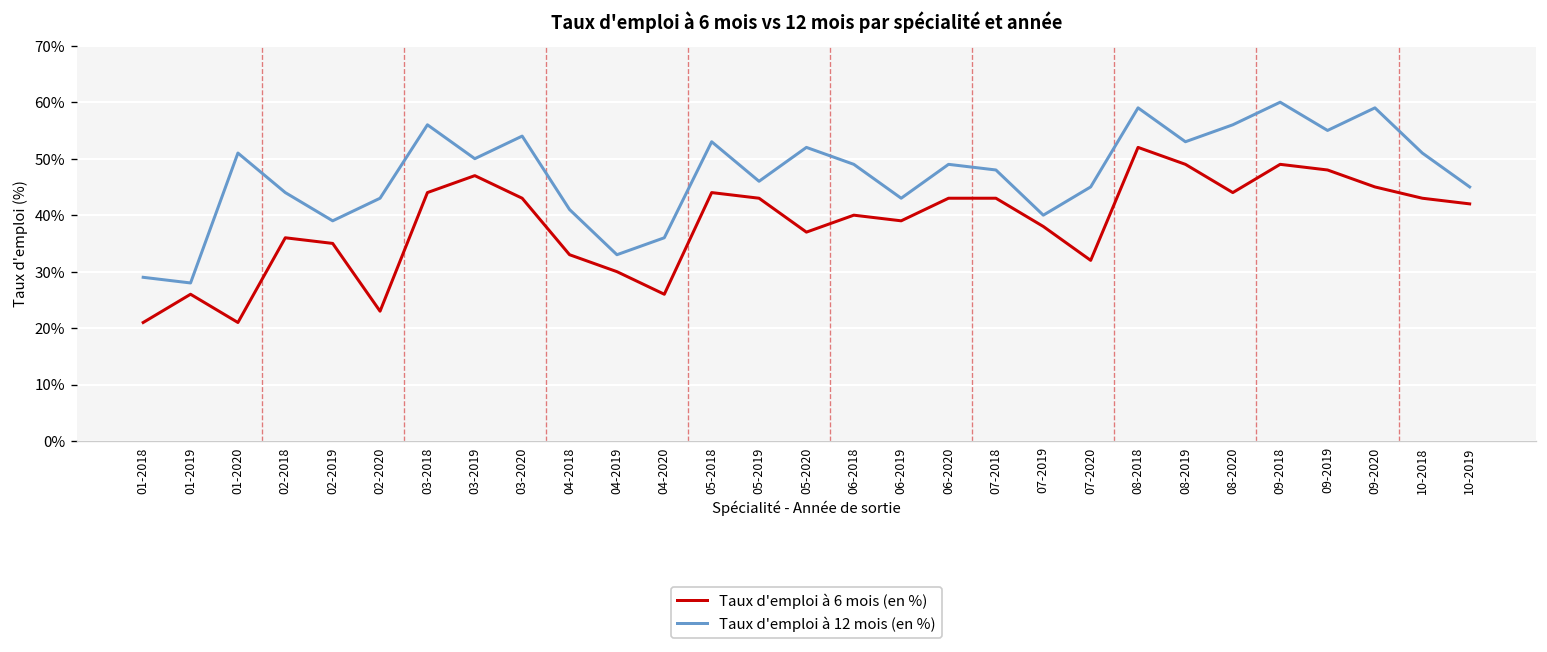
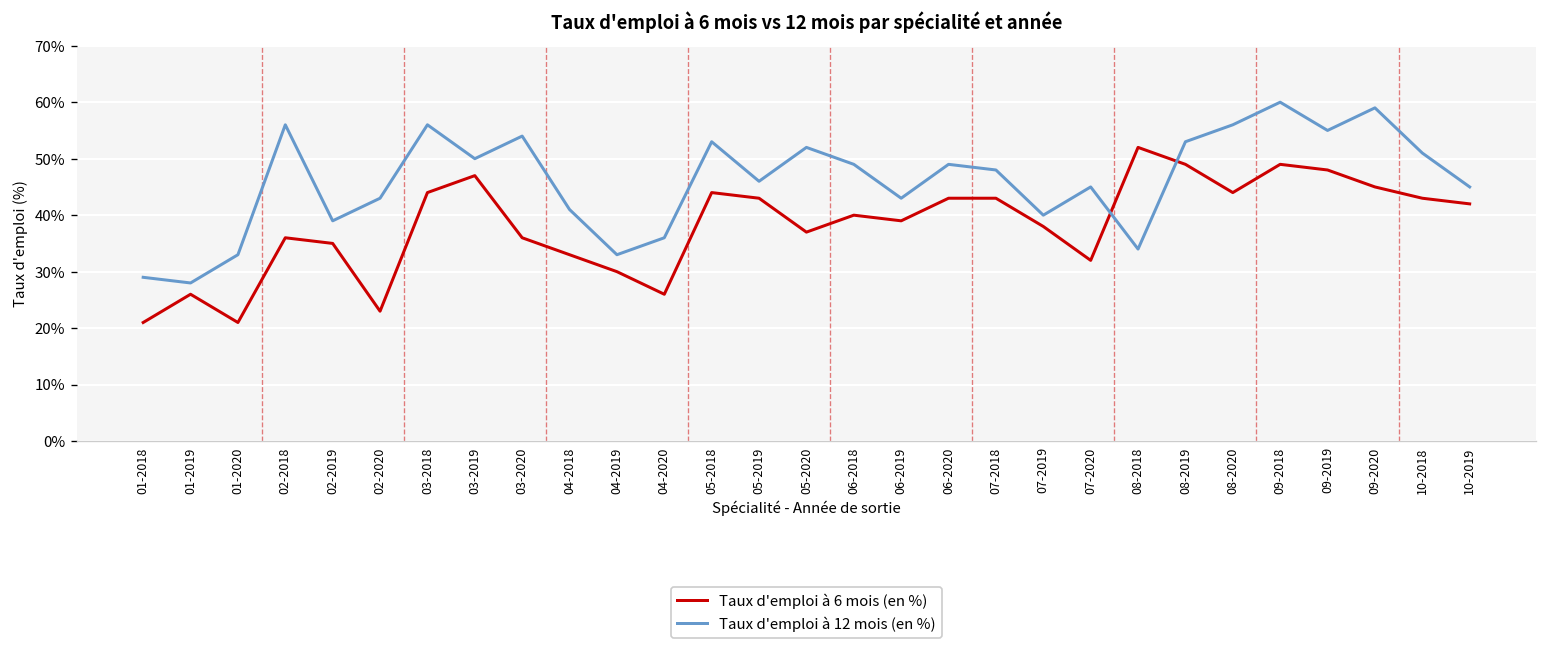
  {
    "Taux d'emploi à 6 mois (en %)": {
      "01-2018": "21%",
      "01-2019": "26%",
      "01-2020": "21%",
      "02-2018": "36%",
      "02-2019": "35%",
      "02-2020": "23%",
      "03-2018": "44%",
      "03-2019": "47%",
-     "03-2020": "43%",
+     "03-2020": "36%",
      "04-2018": "33%",
      "04-2019": "30%",
      "04-2020": "26%",
      "05-2018": "44%",
      "05-2019": "43%",
      "05-2020": "37%",
      "06-2018": "40%",
      "06-2019": "39%",
      "06-2020": "43%",
      "07-2018": "43%",
      "07-2019": "38%",
      "07-2020": "32%",
      "08-2018": "52%",
      "08-2019": "49%",
      "08-2020": "44%",
      "09-2018": "49%",
      "09-2019": "48%",
      "09-2020": "45%",
      "10-2018": "43%",
      "10-2019": "42%"
    },
    "Taux d'emploi à 12 mois (en %)": {
      "01-2018": "29%",
      "01-2019": "28%",
-     "01-2020": "51%",
-     "02-2018": "44%",
+     "01-2020": "33%",
+     "02-2018": "56%",
      "02-2019": "39%",
      "02-2020": "43%",
      "03-2018": "56%",
      "03-2019": "50%",
      "03-2020": "54%",
      "04-2018": "41%",
      "04-2019": "33%",
      "04-2020": "36%",
      "05-2018": "53%",
      "05-2019": "46%",
      "05-2020": "52%",
      "06-2018": "49%",
      "06-2019": "43%",
      "06-2020": "49%",
      "07-2018": "48%",
      "07-2019": "40%",
      "07-2020": "45%",
-     "08-2018": "59%",
+     "08-2018": "34%",
      "08-2019": "53%",
      "08-2020": "56%",
      "09-2018": "60%",
      "09-2019": "55%",
      "09-2020": "59%",
      "10-2018": "51%",
      "10-2019": "45%"
    }
  }
